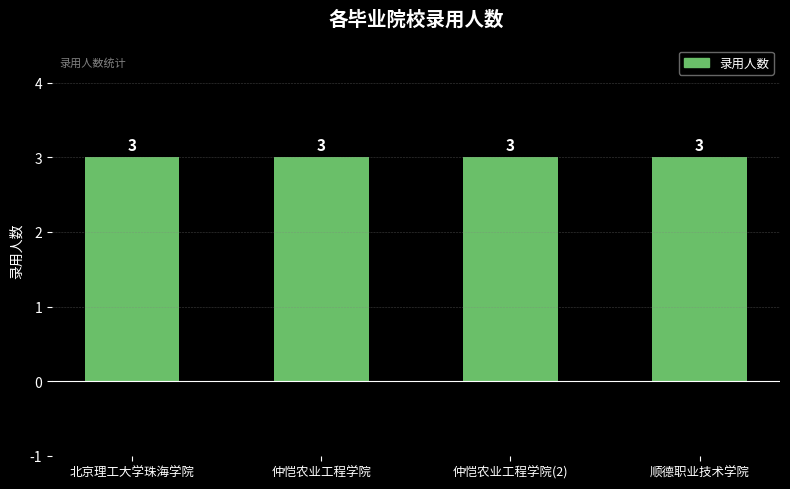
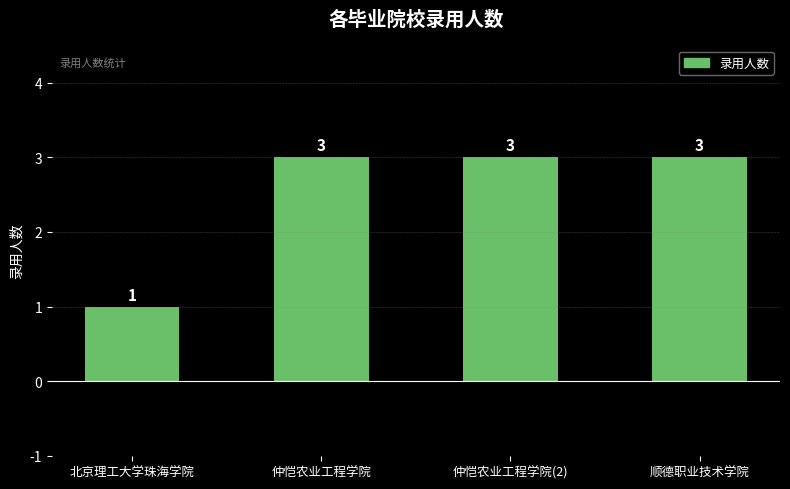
  {
-   "北京理工大学珠海学院": 3,
+   "北京理工大学珠海学院": 1,
    "仲恺农业工程学院": 3,
    "仲恺农业工程学院(2)": 3,
    "顺德职业技术学院": 3
  }
